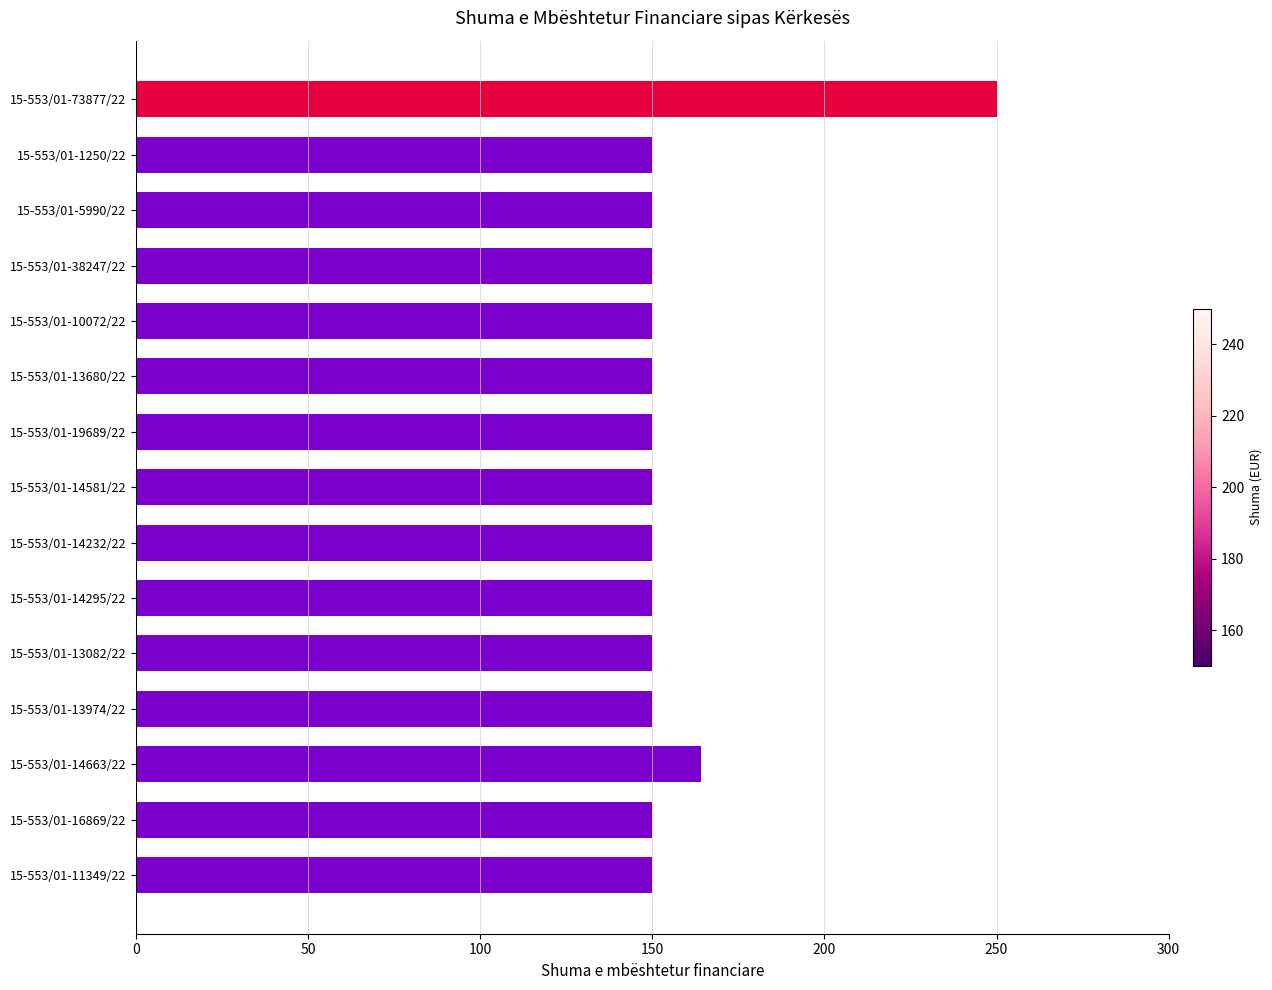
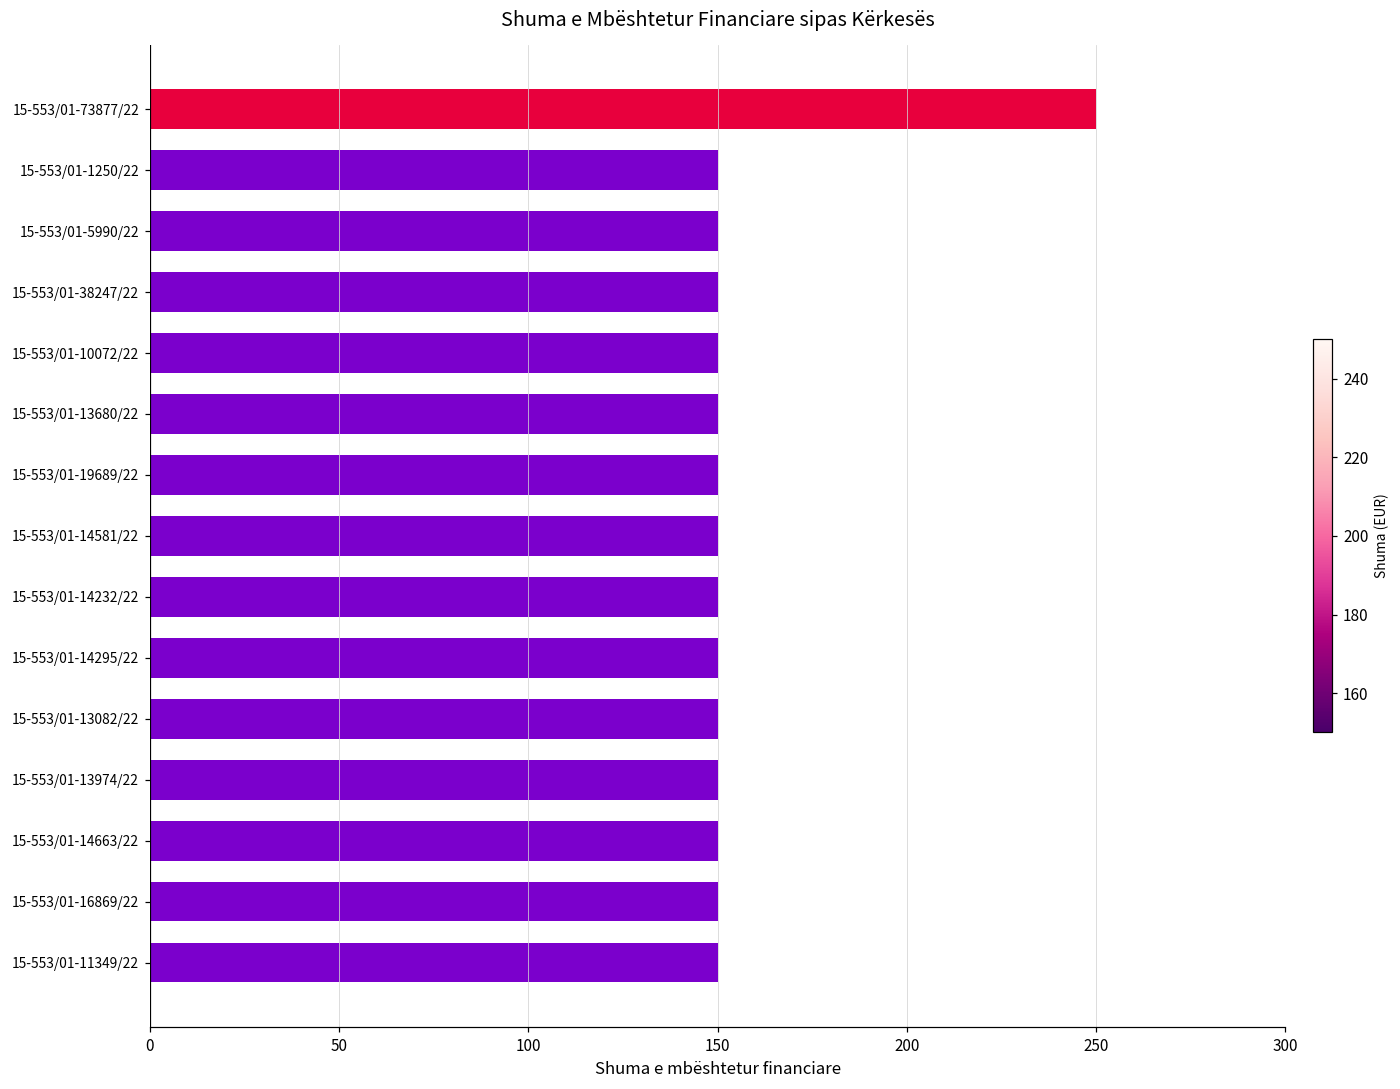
  {
    "15-553/01-73877/22": 250,
    "15-553/01-1250/22": 150,
    "15-553/01-5990/22": 150,
    "15-553/01-38247/22": 150,
    "15-553/01-10072/22": 150,
    "15-553/01-13680/22": 150,
    "15-553/01-19689/22": 150,
    "15-553/01-14581/22": 150,
    "15-553/01-14232/22": 150,
    "15-553/01-14295/22": 150,
    "15-553/01-13082/22": 150,
    "15-553/01-13974/22": 150,
-   "15-553/01-14663/22": 164,
+   "15-553/01-14663/22": 150,
    "15-553/01-16869/22": 150,
    "15-553/01-11349/22": 150
  }
